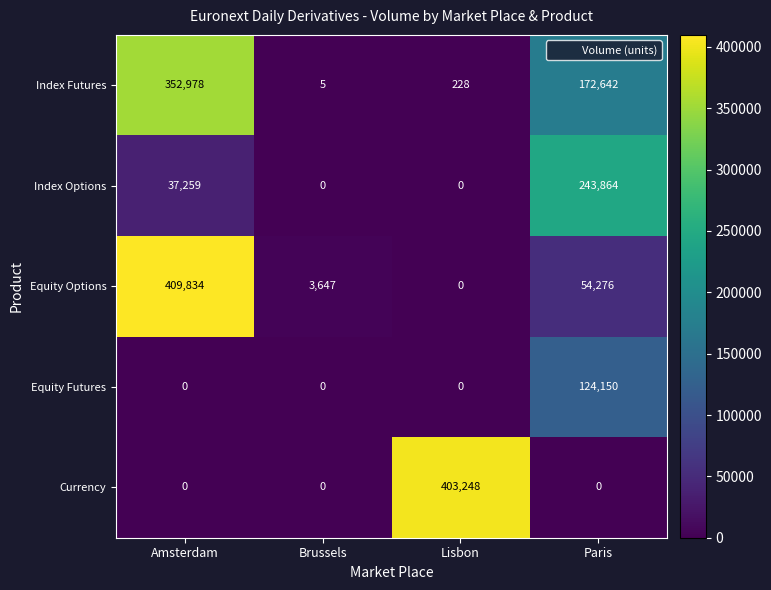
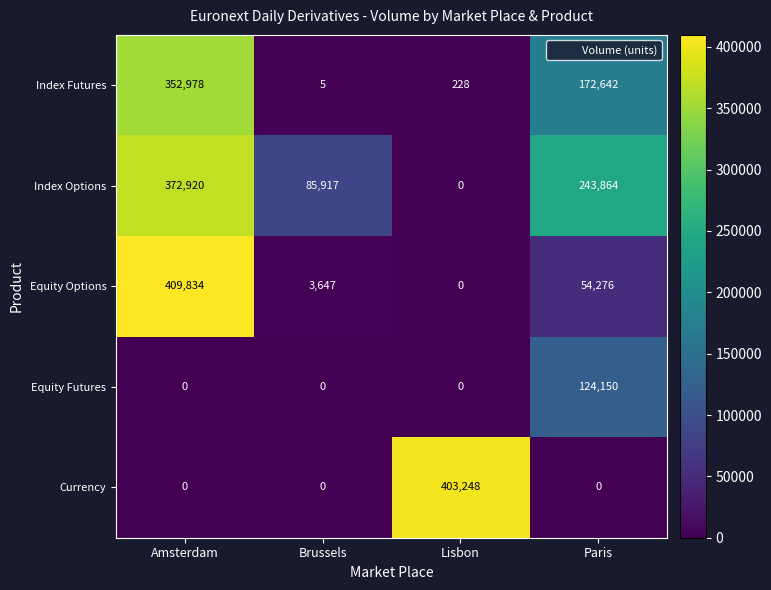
  {
    "Index Futures": {
      "Amsterdam": "352,978",
      "Brussels": "5",
      "Lisbon": "228",
      "Paris": "172,642"
    },
    "Index Options": {
-     "Amsterdam": "37,259",
-     "Brussels": "0",
+     "Amsterdam": "372,920",
+     "Brussels": "85,917",
      "Lisbon": "0",
      "Paris": "243,864"
    },
    "Equity Options": {
      "Amsterdam": "409,834",
      "Brussels": "3,647",
      "Lisbon": "0",
      "Paris": "54,276"
    },
    "Equity Futures": {
      "Amsterdam": "0",
      "Brussels": "0",
      "Lisbon": "0",
      "Paris": "124,150"
    },
    "Currency": {
      "Amsterdam": "0",
      "Brussels": "0",
      "Lisbon": "403,248",
      "Paris": "0"
    }
  }
